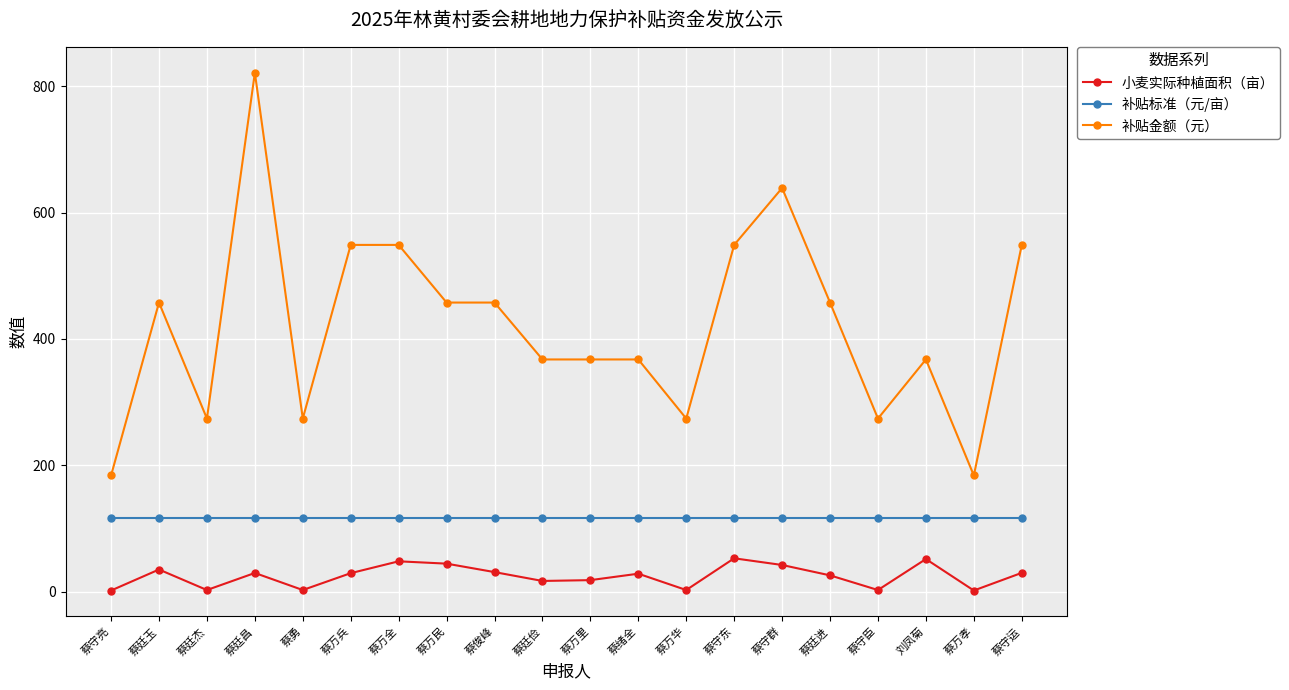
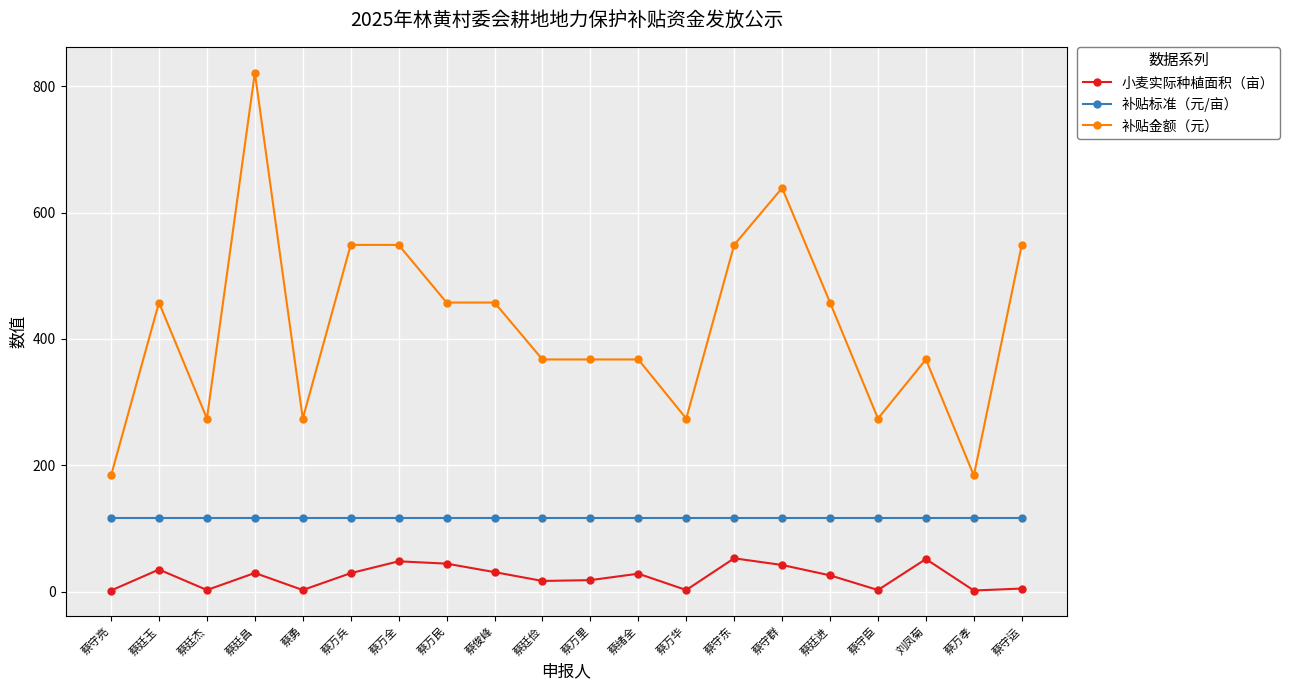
  {
    "小麦实际种植面积（亩）": {
      "蔡守亮": 0,
      "蔡廷玉": 30,
      "蔡廷杰": 0,
      "蔡廷昌": 30,
      "蔡勇": 0,
      "蔡万兵": 30,
      "蔡万全": 50,
      "蔡万民": 40,
      "蔡俊峰": 30,
      "蔡廷俭": 20,
      "蔡万里": 20,
      "蔡绪全": 30,
      "蔡万华": 0,
      "蔡守东": 50,
      "蔡守群": 40,
      "蔡廷进": 30,
      "蔡守臣": 0,
      "刘凤菊": 50,
      "蔡万孝": 0,
-     "蔡守运": 30
+     "蔡守运": 0
    },
    "补贴标准（元/亩）": {
      "蔡守亮": 120,
      "蔡廷玉": 120,
      "蔡廷杰": 120,
      "蔡廷昌": 120,
      "蔡勇": 120,
      "蔡万兵": 120,
      "蔡万全": 120,
      "蔡万民": 120,
      "蔡俊峰": 120,
      "蔡廷俭": 120,
      "蔡万里": 120,
      "蔡绪全": 120,
      "蔡万华": 120,
      "蔡守东": 120,
      "蔡守群": 120,
      "蔡廷进": 120,
      "蔡守臣": 120,
      "刘凤菊": 120,
      "蔡万孝": 120,
      "蔡守运": 120
    },
    "补贴金额（元）": {
      "蔡守亮": 180,
      "蔡廷玉": 460,
      "蔡廷杰": 270,
      "蔡廷昌": 820,
      "蔡勇": 270,
      "蔡万兵": 550,
      "蔡万全": 550,
      "蔡万民": 460,
      "蔡俊峰": 460,
      "蔡廷俭": 370,
      "蔡万里": 370,
      "蔡绪全": 370,
      "蔡万华": 270,
      "蔡守东": 550,
      "蔡守群": 640,
      "蔡廷进": 460,
      "蔡守臣": 270,
      "刘凤菊": 370,
      "蔡万孝": 180,
      "蔡守运": 550
    }
  }
